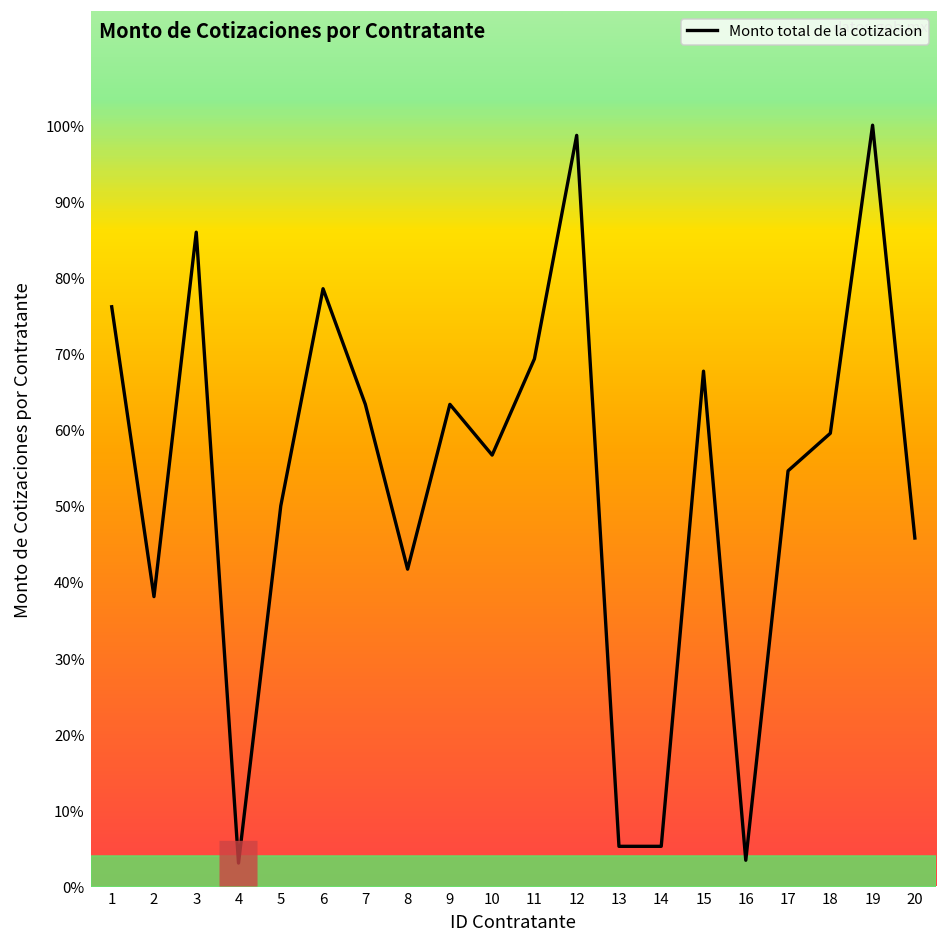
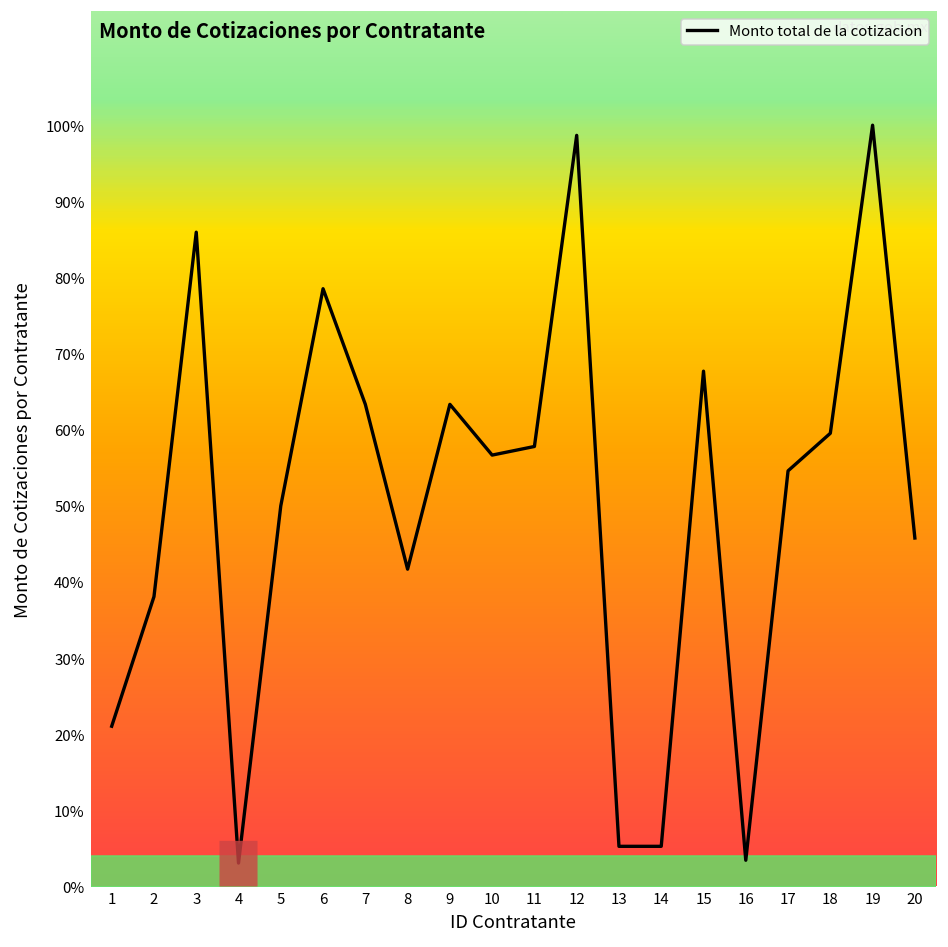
  {
-   "1": "76%",
+   "1": "21%",
    "2": "38%",
    "3": "86%",
    "5": "50%",
    "6": "79%",
    "7": "63%",
    "8": "42%",
    "9": "63%",
    "10": "57%",
-   "11": "69%",
+   "11": "58%",
    "12": "99%",
    "13": "5%",
    "14": "5%",
    "15": "68%",
    "17": "55%",
    "18": "60%",
    "19": "100%",
    "20": "46%"
  }
